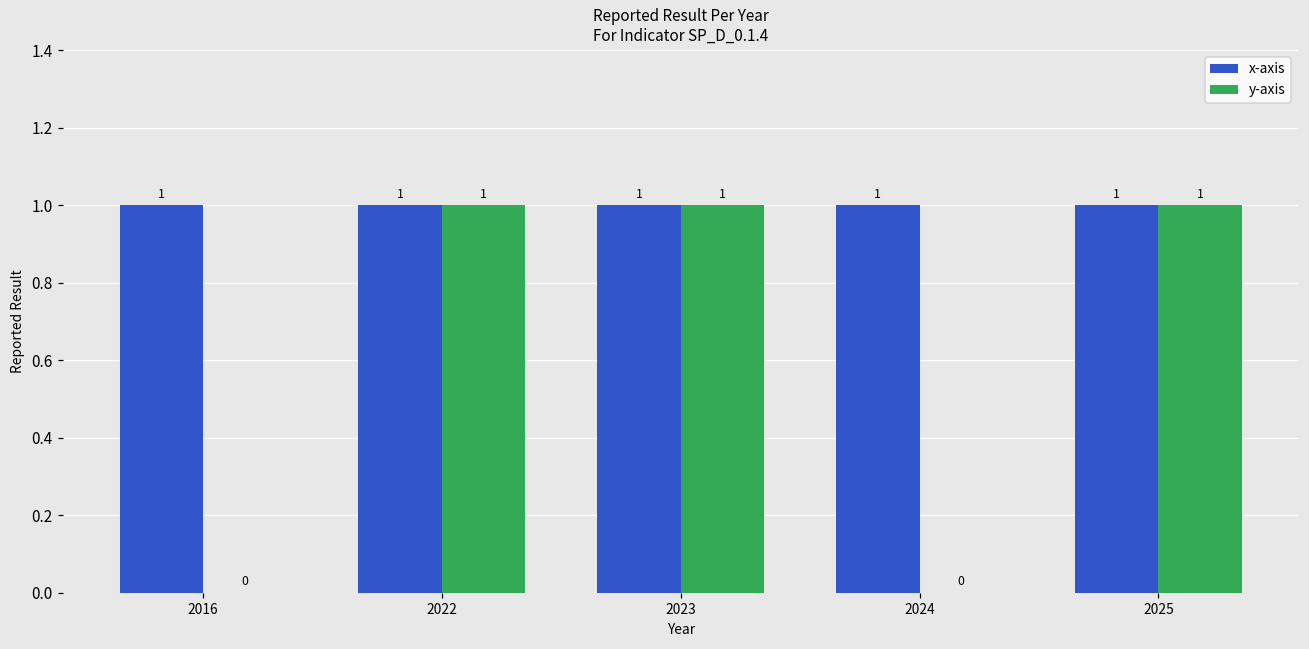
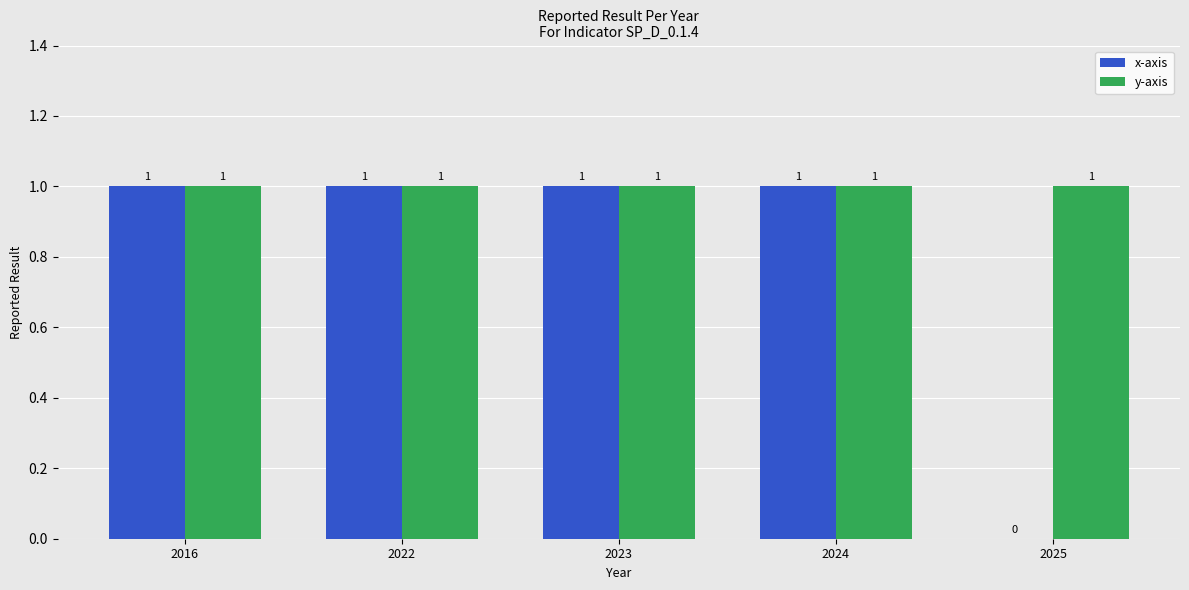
  {
    "x-axis": {
      "2016": 1,
      "2022": 1,
      "2023": 1,
      "2024": 1,
-     "2025": 1
+     "2025": 0
    },
    "y-axis": {
-     "2016": 0,
+     "2016": 1,
      "2022": 1,
      "2023": 1,
-     "2024": 0,
+     "2024": 1,
      "2025": 1
    }
  }
